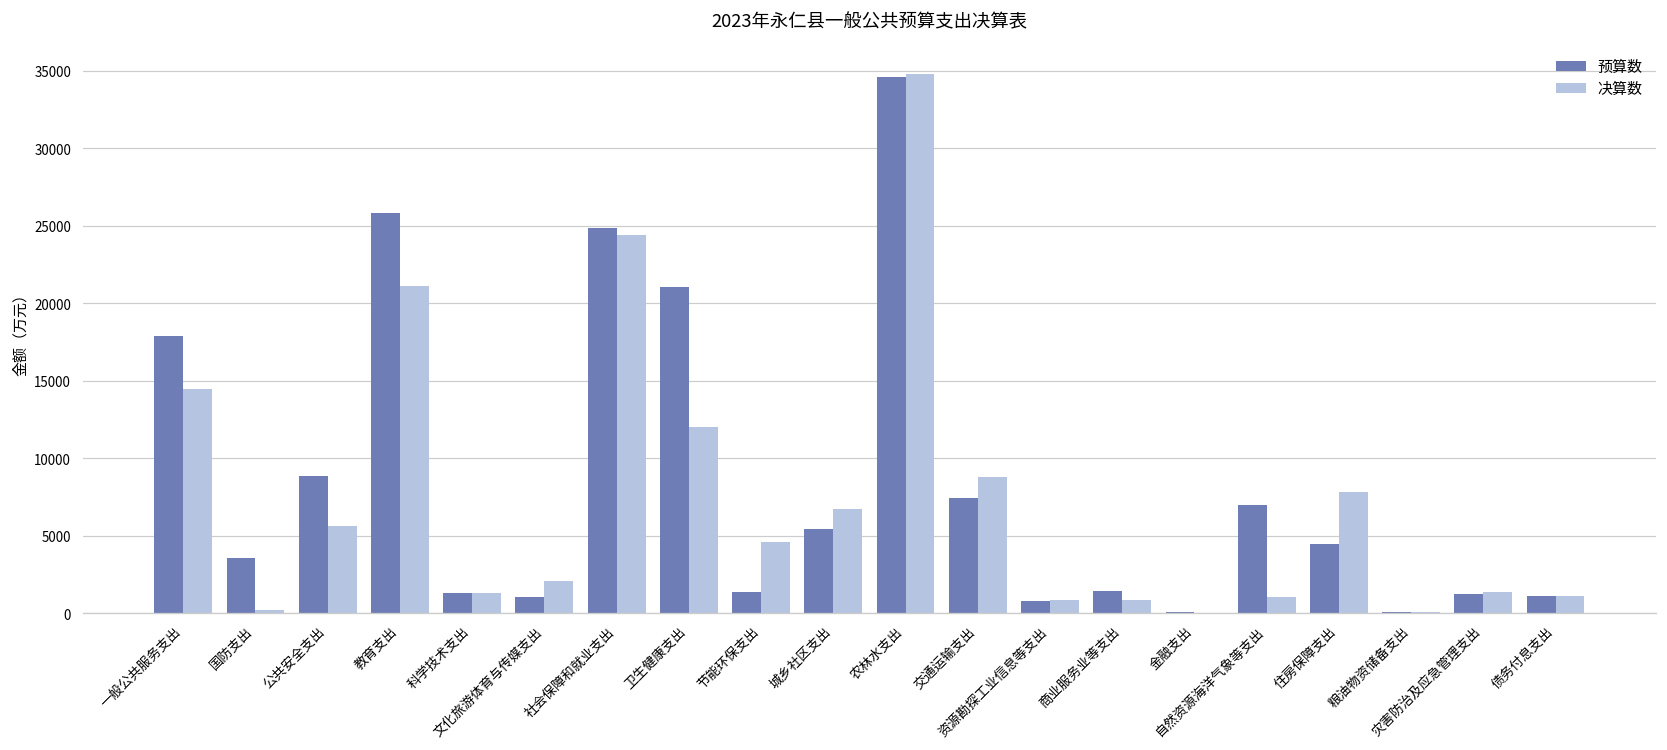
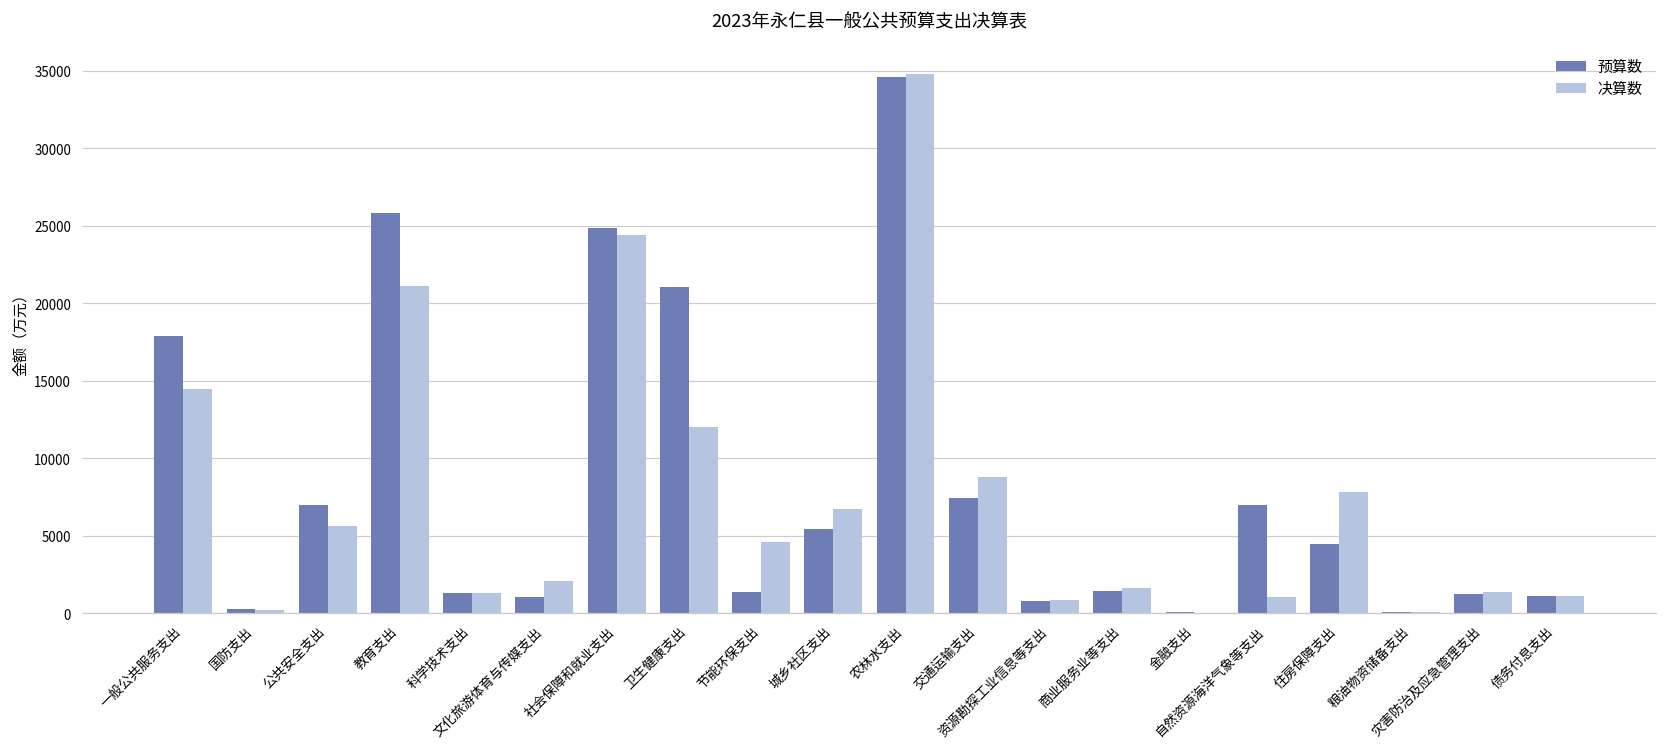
  {
    "预算数": {
      "一般公共服务支出": 17900,
-     "国防支出": 3600,
-     "公共安全支出": 8900,
+     "国防支出": 200,
+     "公共安全支出": 7000,
      "教育支出": 25800,
      "科学技术支出": 1300,
      "文化旅游体育与传媒支出": 1000,
      "社会保障和就业支出": 24900,
      "卫生健康支出": 21000,
      "节能环保支出": 1400,
      "城乡社区支出": 5400,
      "农林水支出": 34600,
      "交通运输支出": 7500,
      "资源勘探工业信息等支出": 800,
      "商业服务业等支出": 1400,
      "自然资源海洋气象等支出": 7000,
      "住房保障支出": 4500,
      "灾害防治及应急管理支出": 1200,
      "债务付息支出": 1100
    },
    "决算数": {
      "一般公共服务支出": 14500,
      "国防支出": 200,
      "公共安全支出": 5600,
      "教育支出": 21100,
      "科学技术支出": 1300,
      "文化旅游体育与传媒支出": 2100,
      "社会保障和就业支出": 24400,
      "卫生健康支出": 12000,
      "节能环保支出": 4600,
      "城乡社区支出": 6700,
      "农林水支出": 34800,
      "交通运输支出": 8800,
      "资源勘探工业信息等支出": 800,
-     "商业服务业等支出": 800,
+     "商业服务业等支出": 1700,
      "自然资源海洋气象等支出": 1100,
      "住房保障支出": 7800,
      "灾害防治及应急管理支出": 1400,
      "债务付息支出": 1100
    }
  }
